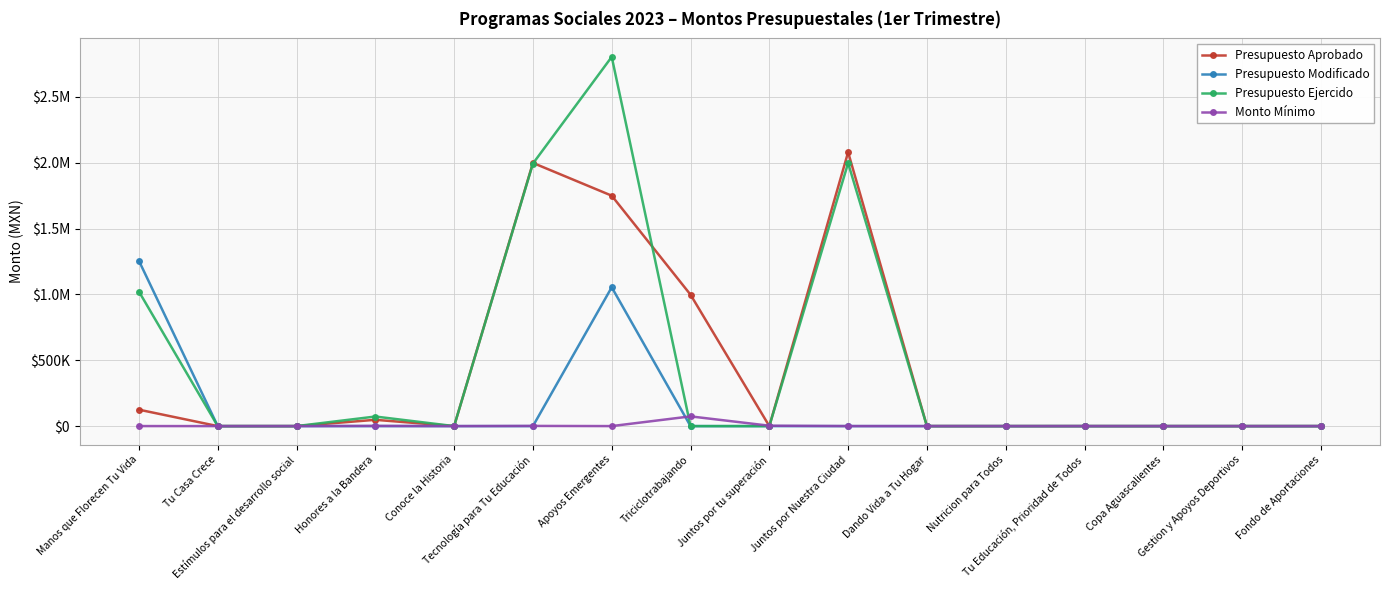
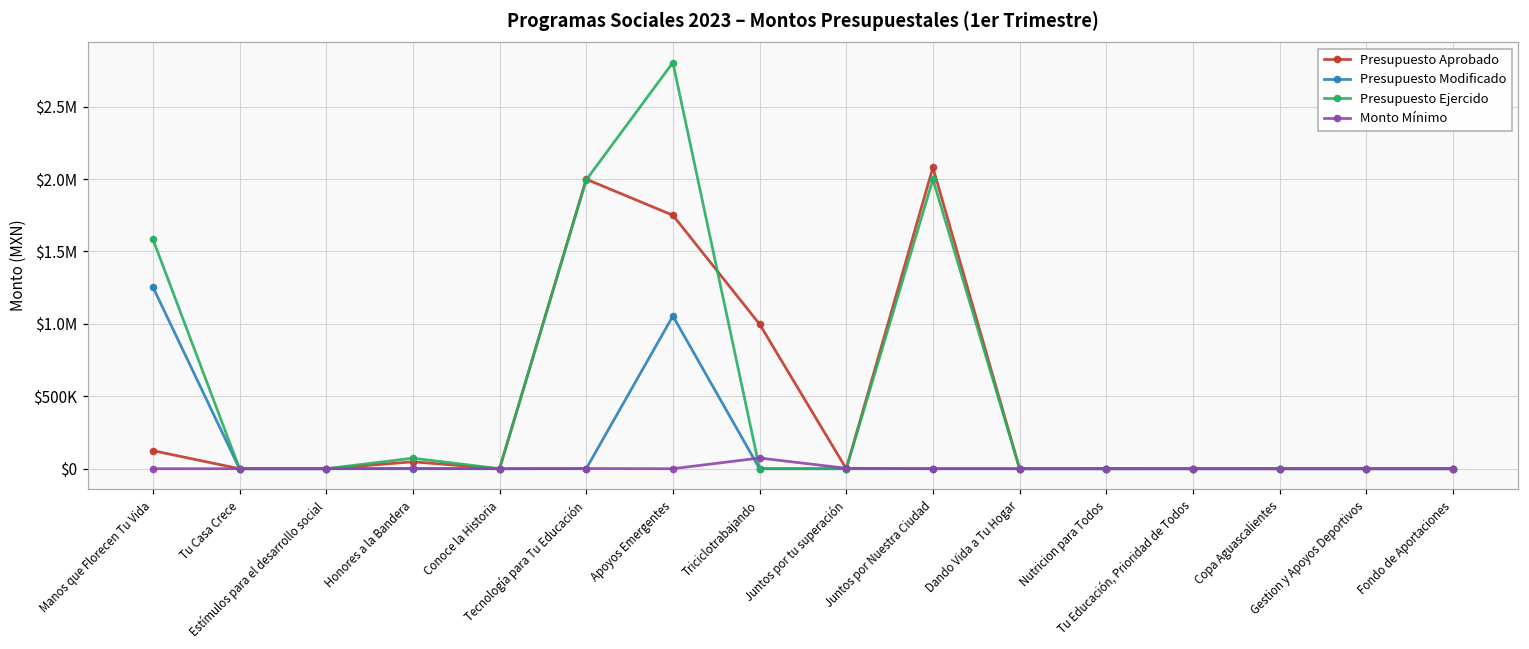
  {
    "Presupuesto Aprobado": {
      "Manos que Florecen Tu Vida": "$120000",
      "Honores a la Bandera": "$50000",
      "Apoyos Emergentes": "$1750000",
      "Triciclotrabajando": "$1000000",
      "Juntos por Nuestra Ciudad": "$2080000"
    },
    "Presupuesto Modificado": {
      "Manos que Florecen Tu Vida": "$1260000",
      "Apoyos Emergentes": "$1050000"
    },
    "Presupuesto Ejercido": {
-     "Manos que Florecen Tu Vida": "$1020000",
+     "Manos que Florecen Tu Vida": "$1590000",
      "Honores a la Bandera": "$70000",
      "Apoyos Emergentes": "$2800000",
      "Juntos por Nuestra Ciudad": "$2000000"
    },
    "Monto Mínimo": {
      "Manos que Florecen Tu Vida": "$0",
      "Apoyos Emergentes": "$0",
      "Triciclotrabajando": "$70000"
    }
  }
